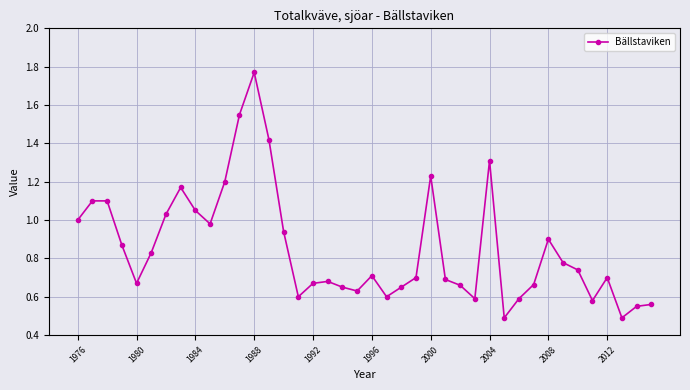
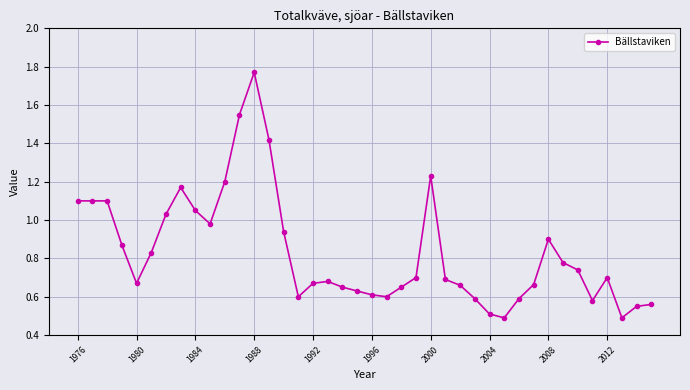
  {
-   "1976": 1.0,
+   "1976": 1.1,
    "1980": 0.67,
    "1984": 1.05,
    "1988": 1.77,
    "1992": 0.67,
-   "1996": 0.71,
+   "1996": 0.61,
    "2000": 1.23,
-   "2004": 1.31,
+   "2004": 0.51,
    "2008": 0.90,
    "2012": 0.70
  }
